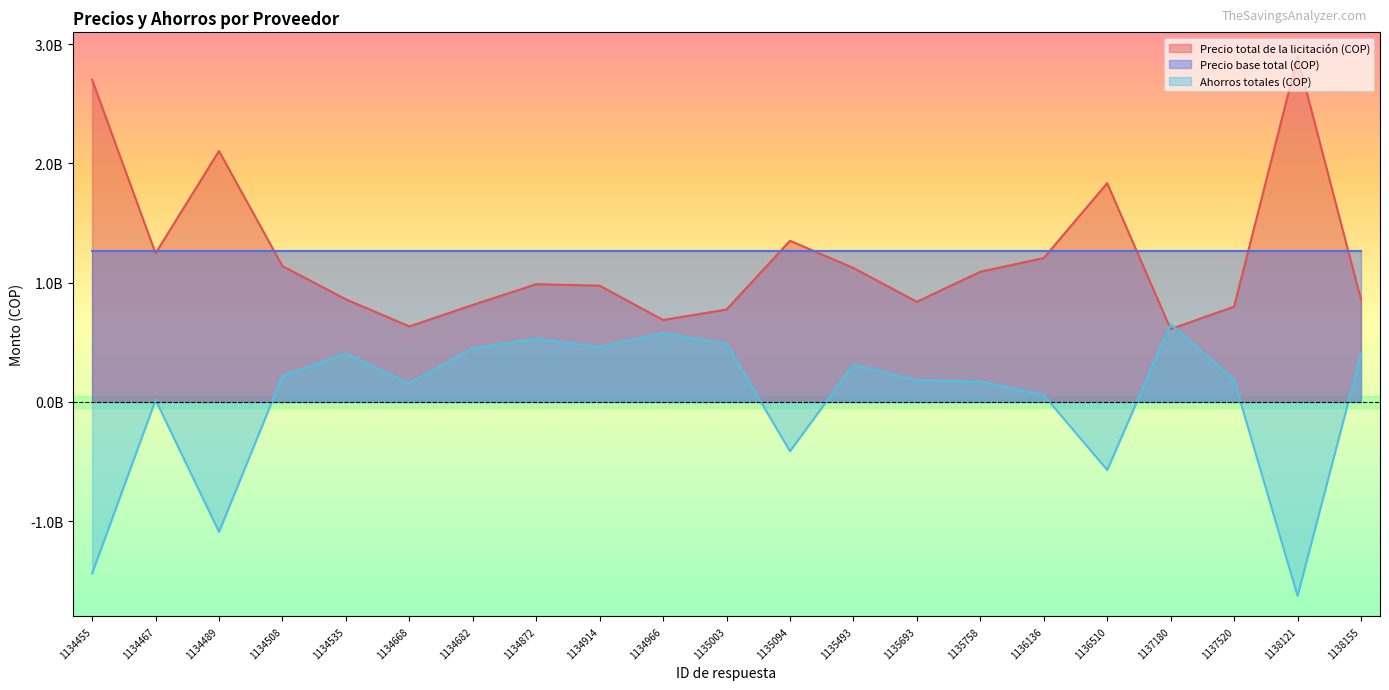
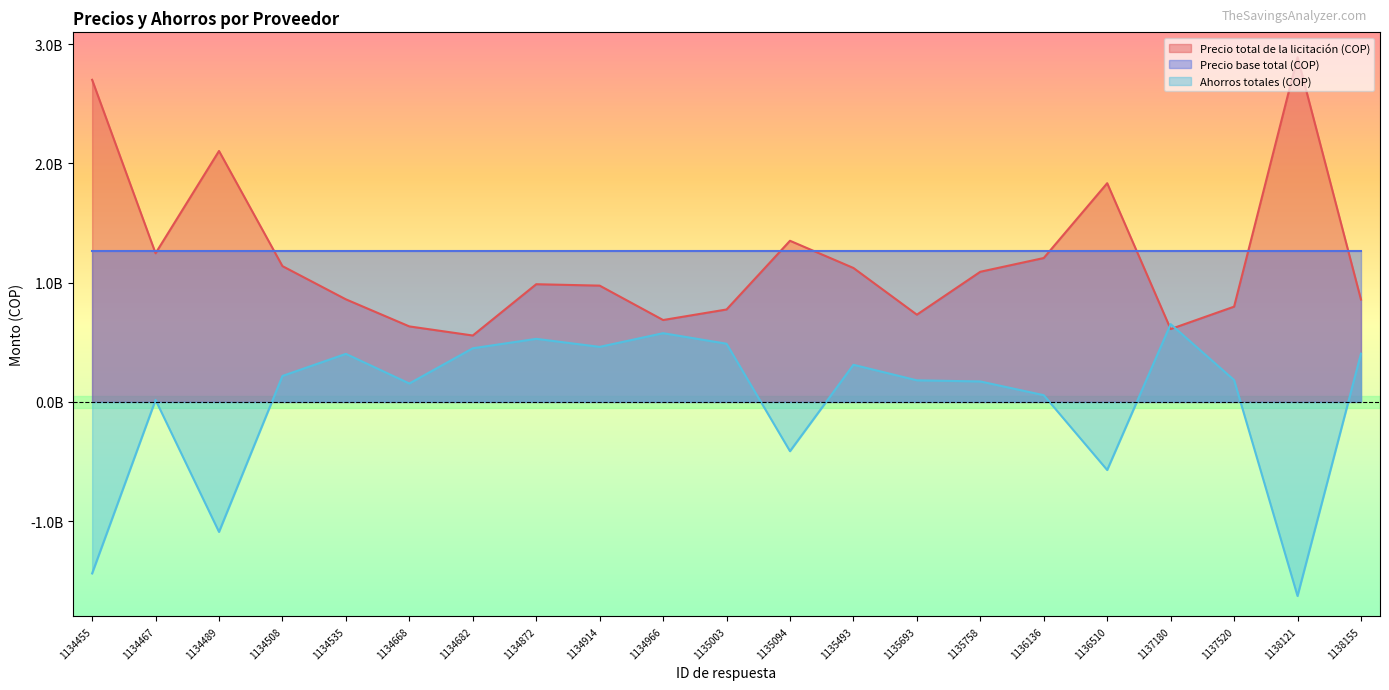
  {
    "Precio total de la licitación (COP)": {
      "1134455": 2700000000,
      "1134489": 2100000000,
      "1134508": 1140000000,
      "1134535": 860000000,
      "1134668": 630000000,
-     "1134682": 810000000,
+     "1134682": 560000000,
      "1134872": 990000000,
      "1134914": 980000000,
      "1134966": 690000000,
      "1135003": 770000000,
      "1135094": 1350000000,
      "1135493": 1120000000,
-     "1135693": 840000000,
+     "1135693": 730000000,
      "1135758": 1090000000,
      "1136136": 1210000000,
      "1136510": 1830000000,
      "1137180": 610000000,
      "1137520": 800000000,
      "1138155": 860000000
    }
  }
